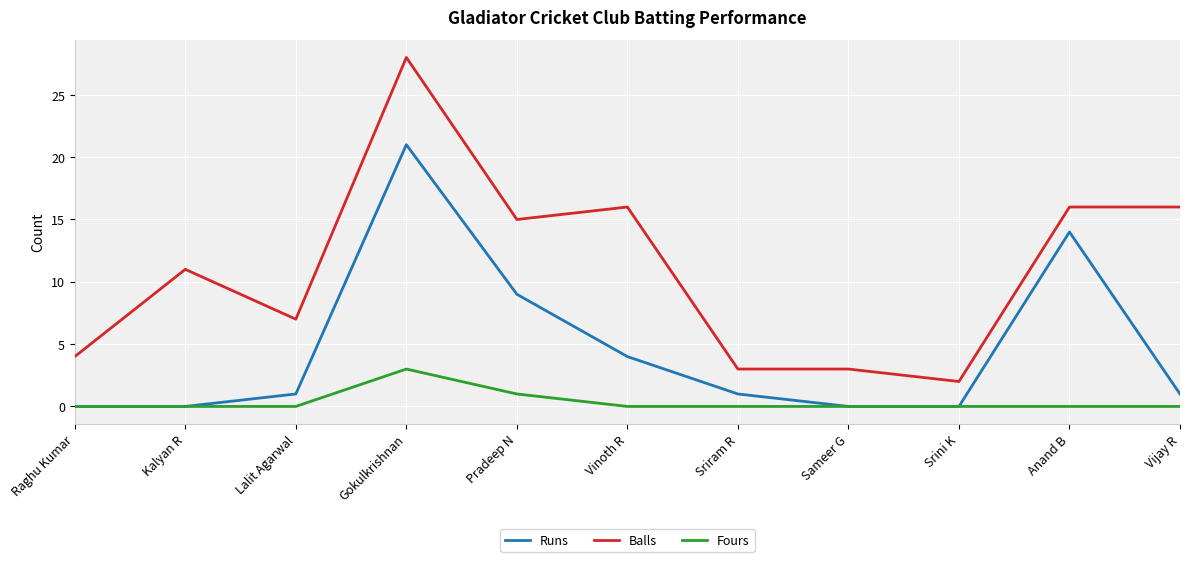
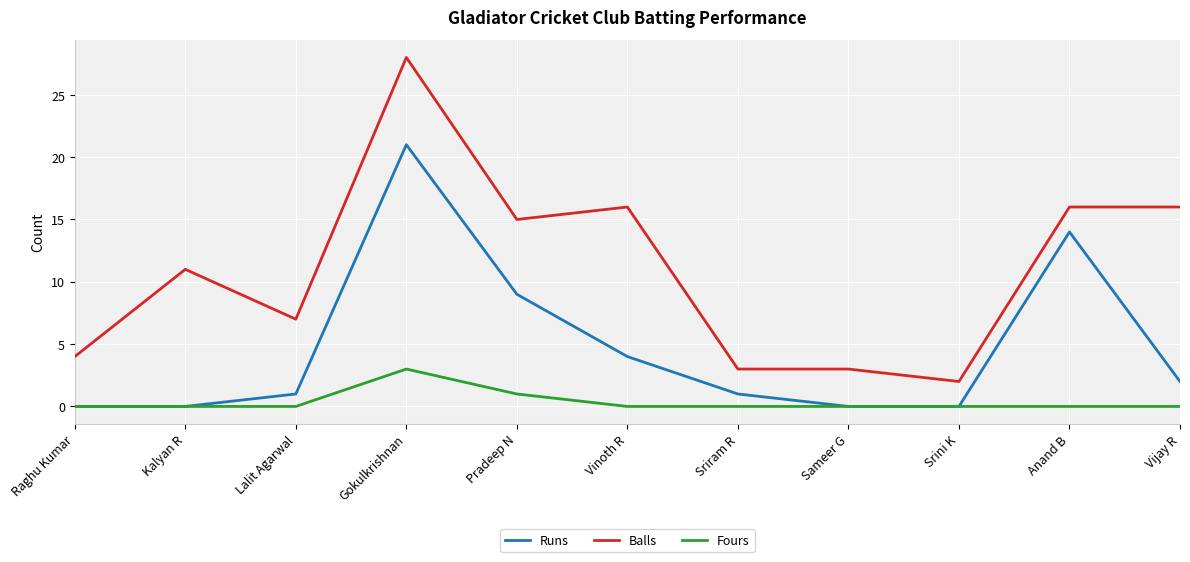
  {
    "Runs": {
      "Lalit Agarwal": 1,
      "Gokulkrishnan": 21,
      "Pradeep N": 9,
      "Vinoth R": 4,
      "Sriram R": 1,
      "Anand B": 14,
-     "Vijay R": 1
+     "Vijay R": 2
    },
    "Balls": {
      "Raghu Kumar": 4,
      "Kalyan R": 11,
      "Lalit Agarwal": 7,
      "Gokulkrishnan": 28,
      "Pradeep N": 15,
      "Vinoth R": 16,
      "Sriram R": 3,
      "Sameer G": 3,
      "Srini K": 2,
      "Anand B": 16,
      "Vijay R": 16
    },
    "Fours": {
      "Lalit Agarwal": 0,
      "Gokulkrishnan": 3,
      "Pradeep N": 1,
      "Vinoth R": 0,
      "Sriram R": 0,
      "Anand B": 0,
      "Vijay R": 0
    }
  }
